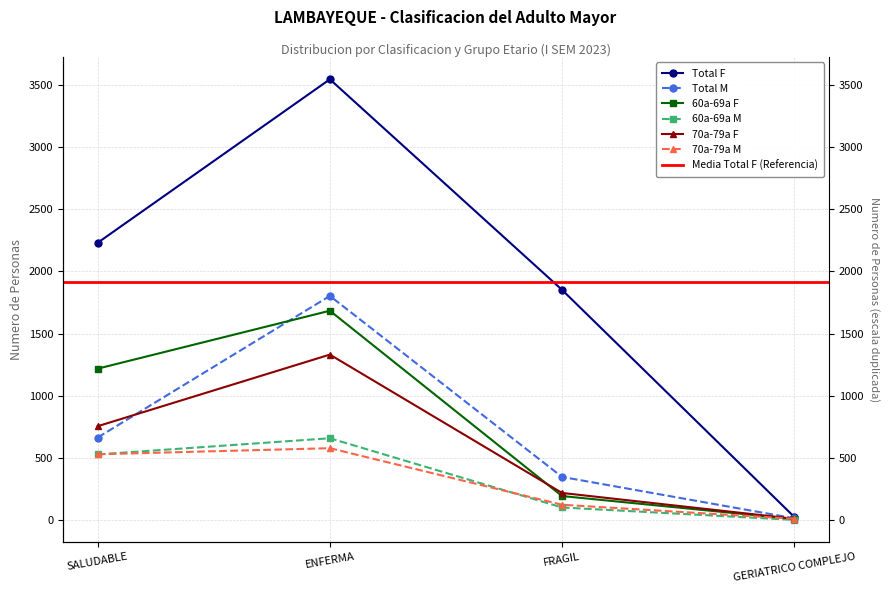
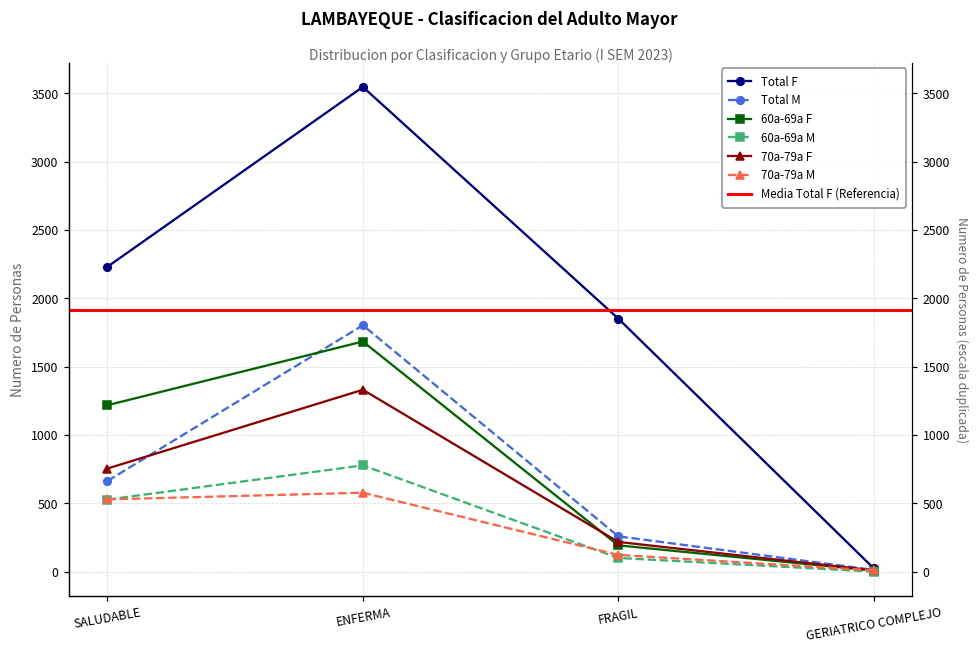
  {
    "Total F": {
      "SALUDABLE": 2230,
      "ENFERMA": 3550,
      "FRAGIL": 1850
    },
    "Total M": {
      "SALUDABLE": 660,
      "ENFERMA": 1800,
-     "FRAGIL": 350
+     "FRAGIL": 260
    },
    "60a-69a F": {
      "SALUDABLE": 1220,
      "ENFERMA": 1680,
      "FRAGIL": 190
    },
    "60a-69a M": {
-     "ENFERMA": 660,
+     "ENFERMA": 780,
      "FRAGIL": 100
    },
    "70a-79a F": {
      "SALUDABLE": 760,
      "ENFERMA": 1330,
      "FRAGIL": 220
    },
    "70a-79a M": {
      "ENFERMA": 580,
      "FRAGIL": 120
    }
  }
